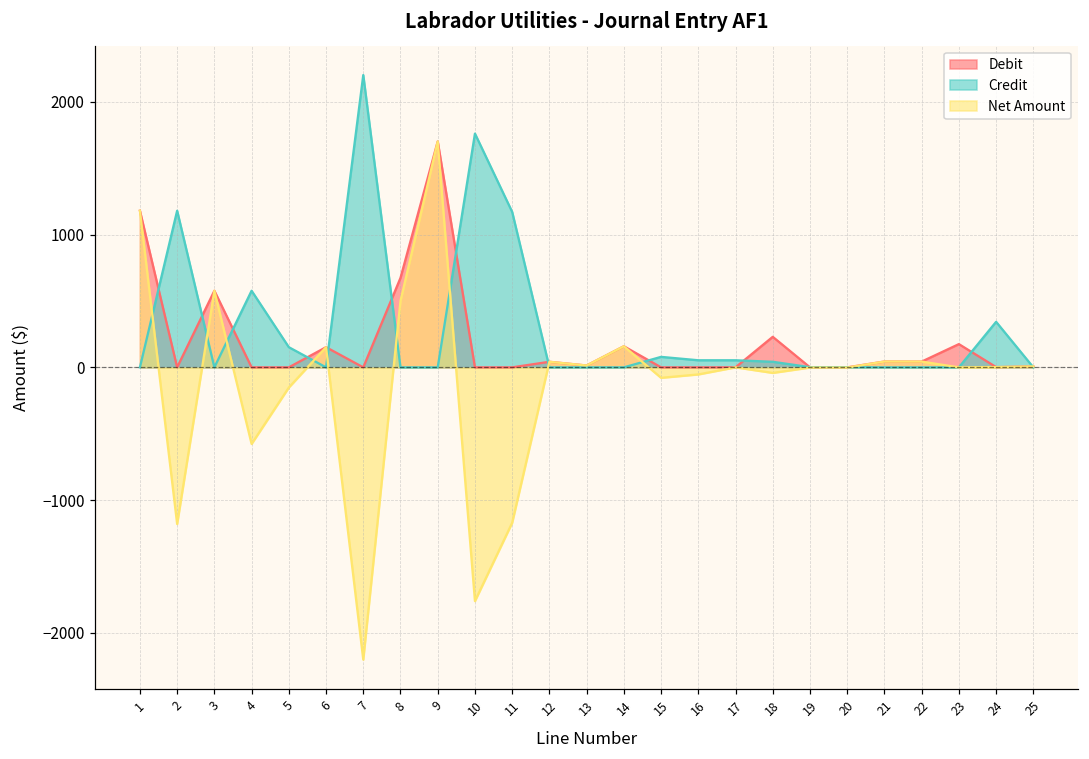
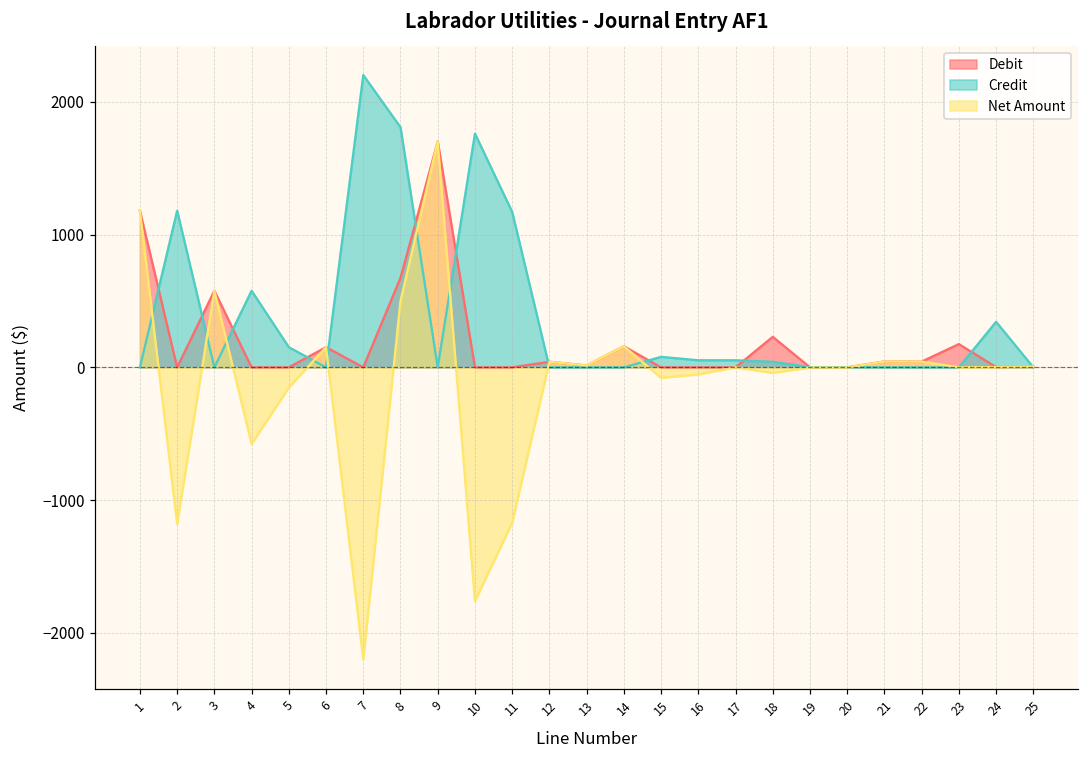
  {
    "Debit": {
      "8": 670,
      "18": 230,
      "23": 180
    },
    "Credit": {
      "1": 0,
      "2": 1180,
      "3": 0,
      "4": 580,
      "5": 150,
      "6": 0,
      "7": 2200,
-     "8": 0,
+     "8": 1810,
      "9": 0,
      "10": 1760,
      "11": 1170,
      "12": 0,
      "14": 0,
      "15": 80,
      "16": 50,
      "17": 50,
      "18": 40,
      "21": 0,
      "22": 0,
      "24": 340
    }
  }
